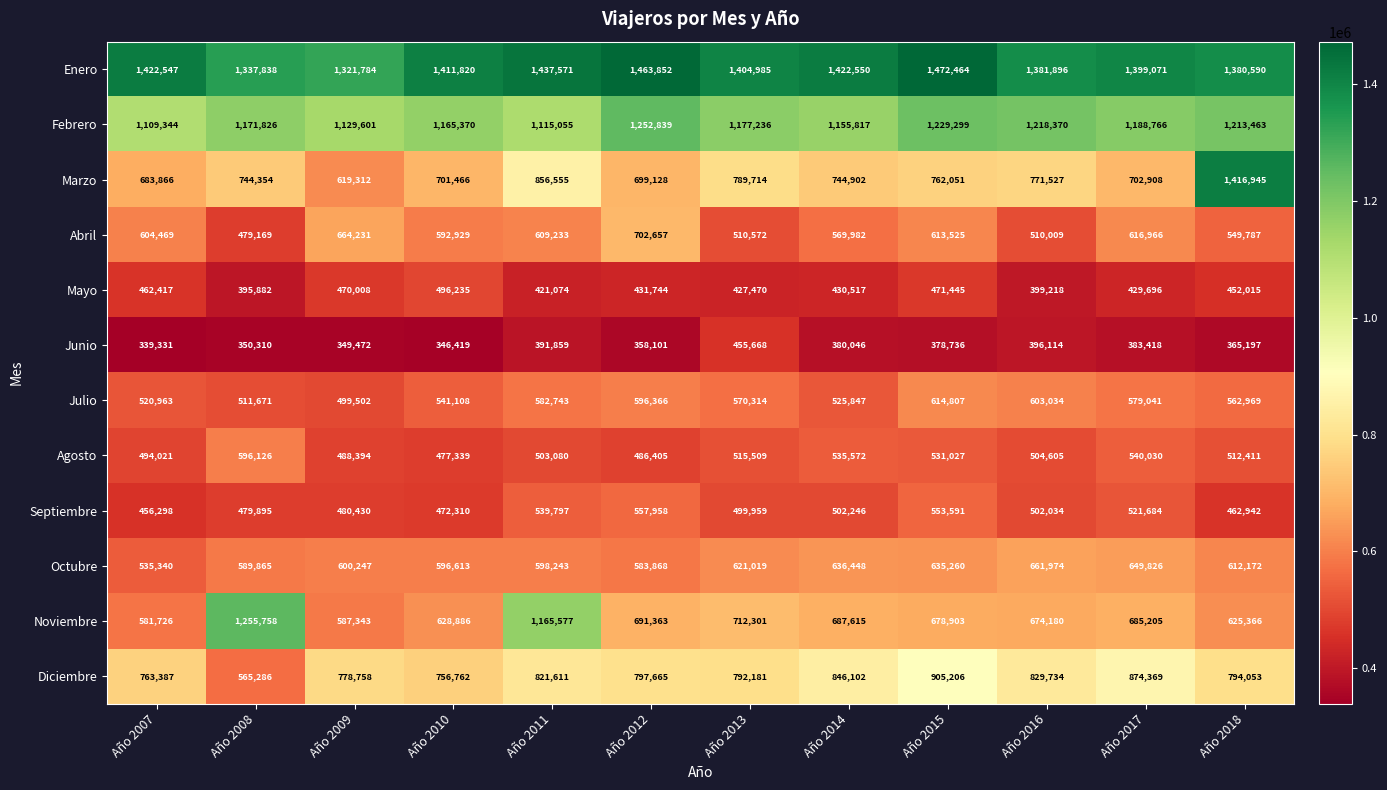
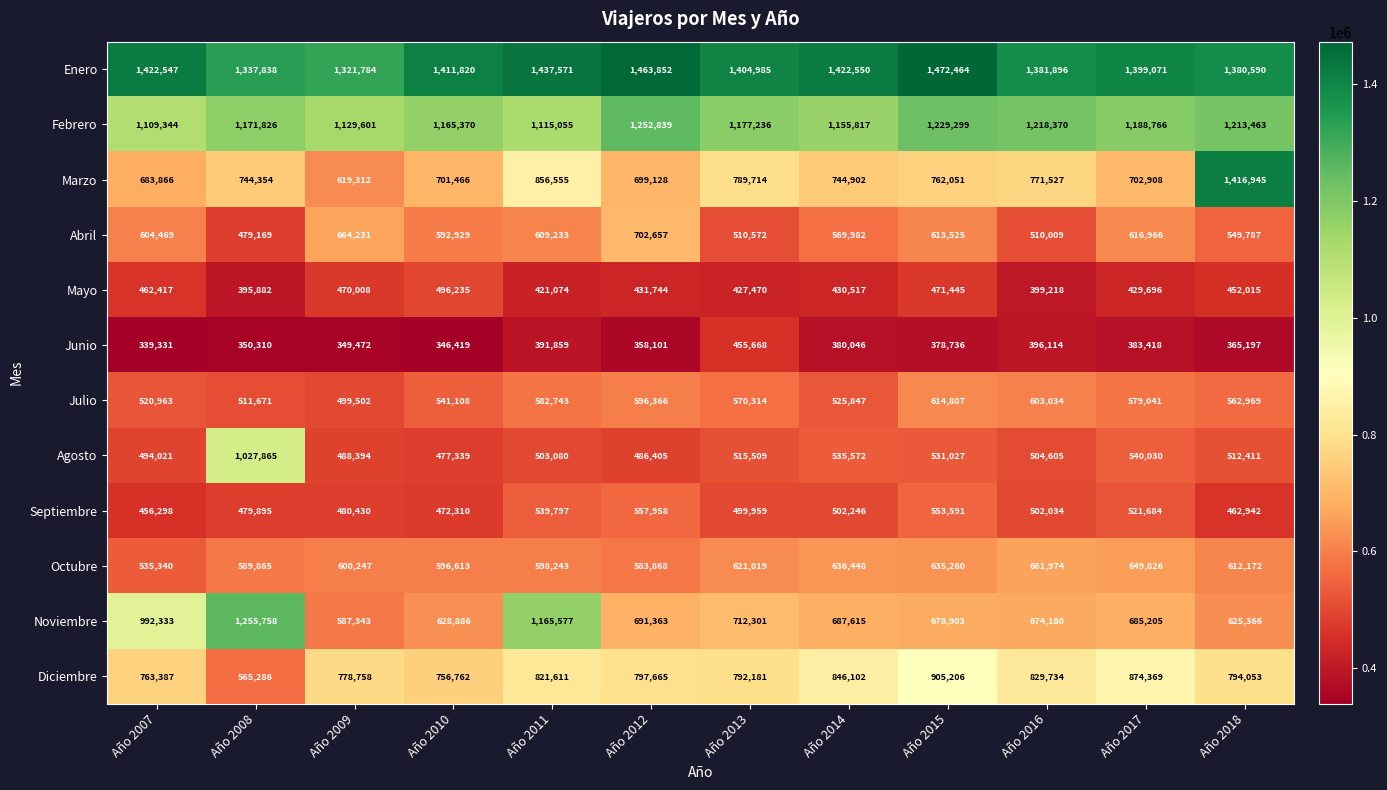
  {
    "Enero": {
      "Año 2007": "1,422,547",
      "Año 2008": "1,337,838",
      "Año 2009": "1,321,784",
      "Año 2010": "1,411,820",
      "Año 2011": "1,437,571",
      "Año 2012": "1,463,852",
      "Año 2013": "1,404,985",
      "Año 2014": "1,422,550",
      "Año 2015": "1,472,464",
      "Año 2016": "1,381,896",
      "Año 2017": "1,399,071",
      "Año 2018": "1,380,590"
    },
    "Febrero": {
      "Año 2007": "1,109,344",
      "Año 2008": "1,171,826",
      "Año 2009": "1,129,601",
      "Año 2010": "1,165,370",
      "Año 2011": "1,115,055",
      "Año 2012": "1,252,839",
      "Año 2013": "1,177,236",
      "Año 2014": "1,155,817",
      "Año 2015": "1,229,299",
      "Año 2016": "1,218,370",
      "Año 2017": "1,188,766",
      "Año 2018": "1,213,463"
    },
    "Marzo": {
      "Año 2007": "683,866",
      "Año 2008": "744,354",
      "Año 2009": "619,312",
      "Año 2010": "701,466",
      "Año 2011": "856,555",
      "Año 2012": "699,128",
      "Año 2013": "789,714",
      "Año 2014": "744,902",
      "Año 2015": "762,051",
      "Año 2016": "771,527",
      "Año 2017": "702,908",
      "Año 2018": "1,416,945"
    },
    "Abril": {
      "Año 2007": "604,469",
      "Año 2008": "479,169",
      "Año 2009": "664,231",
      "Año 2010": "592,929",
      "Año 2011": "609,233",
      "Año 2012": "702,657",
      "Año 2013": "510,572",
      "Año 2014": "569,982",
      "Año 2015": "613,525",
      "Año 2016": "510,009",
      "Año 2017": "616,966",
      "Año 2018": "549,787"
    },
    "Mayo": {
      "Año 2007": "462,417",
      "Año 2008": "395,882",
      "Año 2009": "470,008",
      "Año 2010": "496,235",
      "Año 2011": "421,074",
      "Año 2012": "431,744",
      "Año 2013": "427,470",
      "Año 2014": "430,517",
      "Año 2015": "471,445",
      "Año 2016": "399,218",
      "Año 2017": "429,696",
      "Año 2018": "452,015"
    },
    "Junio": {
      "Año 2007": "339,331",
      "Año 2008": "350,310",
      "Año 2009": "349,472",
      "Año 2010": "346,419",
      "Año 2011": "391,859",
      "Año 2012": "358,101",
      "Año 2013": "455,668",
      "Año 2014": "380,046",
      "Año 2015": "378,736",
      "Año 2016": "396,114",
      "Año 2017": "383,418",
      "Año 2018": "365,197"
    },
    "Julio": {
      "Año 2007": "520,963",
      "Año 2008": "511,671",
      "Año 2009": "499,502",
      "Año 2010": "541,108",
      "Año 2011": "582,743",
      "Año 2012": "596,366",
      "Año 2013": "570,314",
      "Año 2014": "525,847",
      "Año 2015": "614,807",
      "Año 2016": "603,034",
      "Año 2017": "579,041",
      "Año 2018": "562,969"
    },
    "Agosto": {
      "Año 2007": "494,021",
-     "Año 2008": "596,126",
+     "Año 2008": "1,027,865",
      "Año 2009": "488,394",
      "Año 2010": "477,339",
      "Año 2011": "503,080",
      "Año 2012": "486,405",
      "Año 2013": "515,509",
      "Año 2014": "535,572",
      "Año 2015": "531,027",
      "Año 2016": "504,605",
      "Año 2017": "540,030",
      "Año 2018": "512,411"
    },
    "Septiembre": {
      "Año 2007": "456,298",
      "Año 2008": "479,895",
      "Año 2009": "480,430",
      "Año 2010": "472,310",
      "Año 2011": "539,797",
      "Año 2012": "557,958",
      "Año 2013": "499,959",
      "Año 2014": "502,246",
      "Año 2015": "553,591",
      "Año 2016": "502,034",
      "Año 2017": "521,684",
      "Año 2018": "462,942"
    },
    "Octubre": {
      "Año 2007": "535,340",
      "Año 2008": "589,865",
      "Año 2009": "600,247",
      "Año 2010": "596,613",
      "Año 2011": "598,243",
      "Año 2012": "583,868",
      "Año 2013": "621,019",
      "Año 2014": "636,448",
      "Año 2015": "635,260",
      "Año 2016": "661,974",
      "Año 2017": "649,826",
      "Año 2018": "612,172"
    },
    "Noviembre": {
-     "Año 2007": "581,726",
+     "Año 2007": "992,333",
      "Año 2008": "1,255,758",
      "Año 2009": "587,343",
      "Año 2010": "628,886",
      "Año 2011": "1,165,577",
      "Año 2012": "691,363",
      "Año 2013": "712,301",
      "Año 2014": "687,615",
      "Año 2015": "678,903",
      "Año 2016": "674,180",
      "Año 2017": "685,205",
      "Año 2018": "625,366"
    },
    "Diciembre": {
      "Año 2007": "763,387",
      "Año 2008": "565,286",
      "Año 2009": "778,758",
      "Año 2010": "756,762",
      "Año 2011": "821,611",
      "Año 2012": "797,665",
      "Año 2013": "792,181",
      "Año 2014": "846,102",
      "Año 2015": "905,206",
      "Año 2016": "829,734",
      "Año 2017": "874,369",
      "Año 2018": "794,053"
    }
  }
